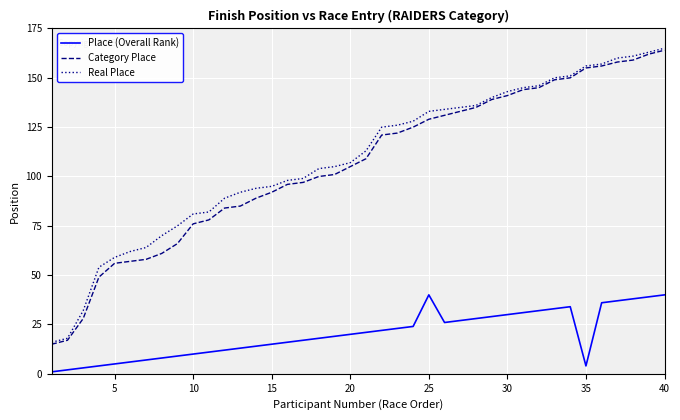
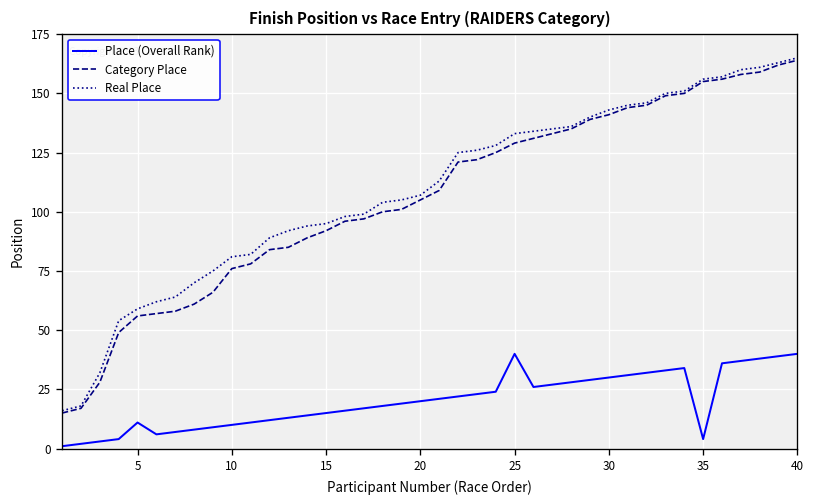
  {
    "Place (Overall Rank)": {
-     "5": 5,
+     "5": 11,
      "10": 10,
      "15": 15,
      "20": 20,
      "25": 40,
      "30": 30,
      "35": 4,
      "40": 40
    }
  }
